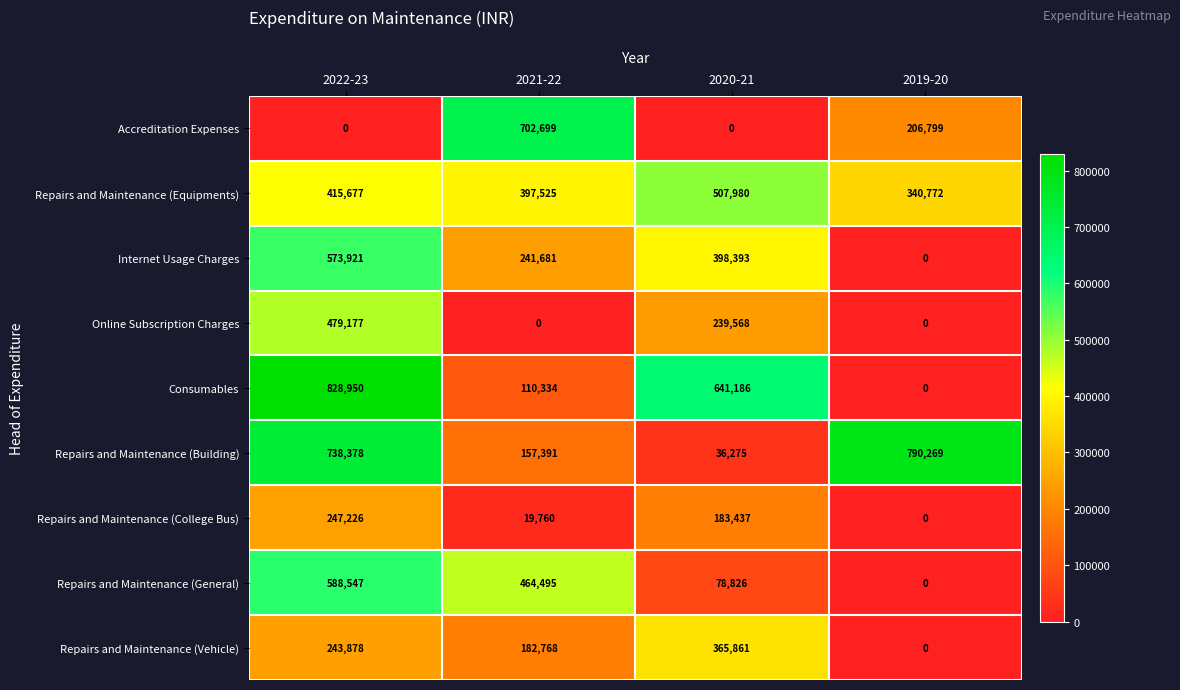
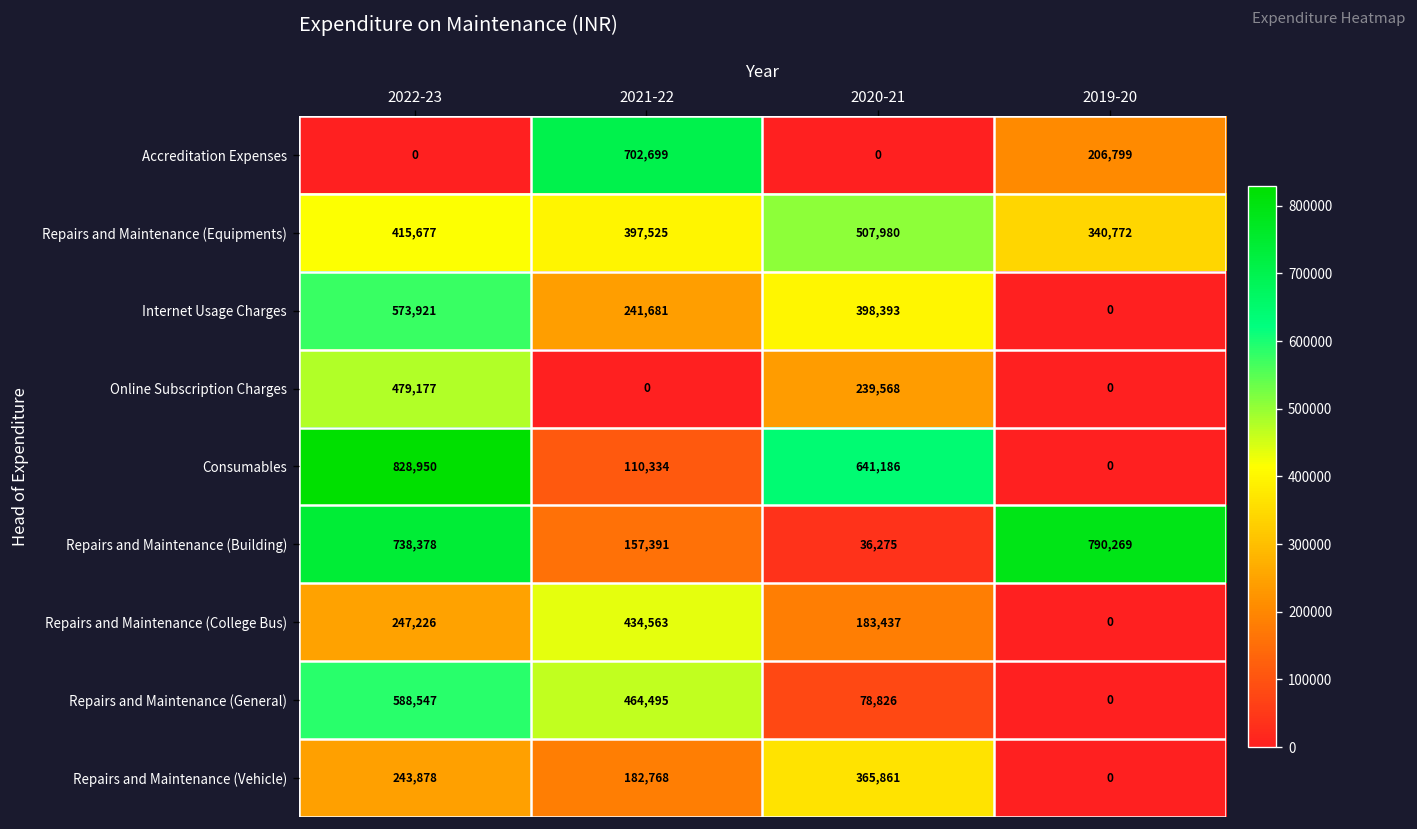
  {
    "Accreditation Expenses": {
      "2022-23": "0",
      "2021-22": "702,699",
      "2020-21": "0",
      "2019-20": "206,799"
    },
    "Repairs and Maintenance (Equipments)": {
      "2022-23": "415,677",
      "2021-22": "397,525",
      "2020-21": "507,980",
      "2019-20": "340,772"
    },
    "Internet Usage Charges": {
      "2022-23": "573,921",
      "2021-22": "241,681",
      "2020-21": "398,393",
      "2019-20": "0"
    },
    "Online Subscription Charges": {
      "2022-23": "479,177",
      "2021-22": "0",
      "2020-21": "239,568",
      "2019-20": "0"
    },
    "Consumables": {
      "2022-23": "828,950",
      "2021-22": "110,334",
      "2020-21": "641,186",
      "2019-20": "0"
    },
    "Repairs and Maintenance (Building)": {
      "2022-23": "738,378",
      "2021-22": "157,391",
      "2020-21": "36,275",
      "2019-20": "790,269"
    },
    "Repairs and Maintenance (College Bus)": {
      "2022-23": "247,226",
-     "2021-22": "19,760",
+     "2021-22": "434,563",
      "2020-21": "183,437",
      "2019-20": "0"
    },
    "Repairs and Maintenance (General)": {
      "2022-23": "588,547",
      "2021-22": "464,495",
      "2020-21": "78,826",
      "2019-20": "0"
    },
    "Repairs and Maintenance (Vehicle)": {
      "2022-23": "243,878",
      "2021-22": "182,768",
      "2020-21": "365,861",
      "2019-20": "0"
    }
  }
